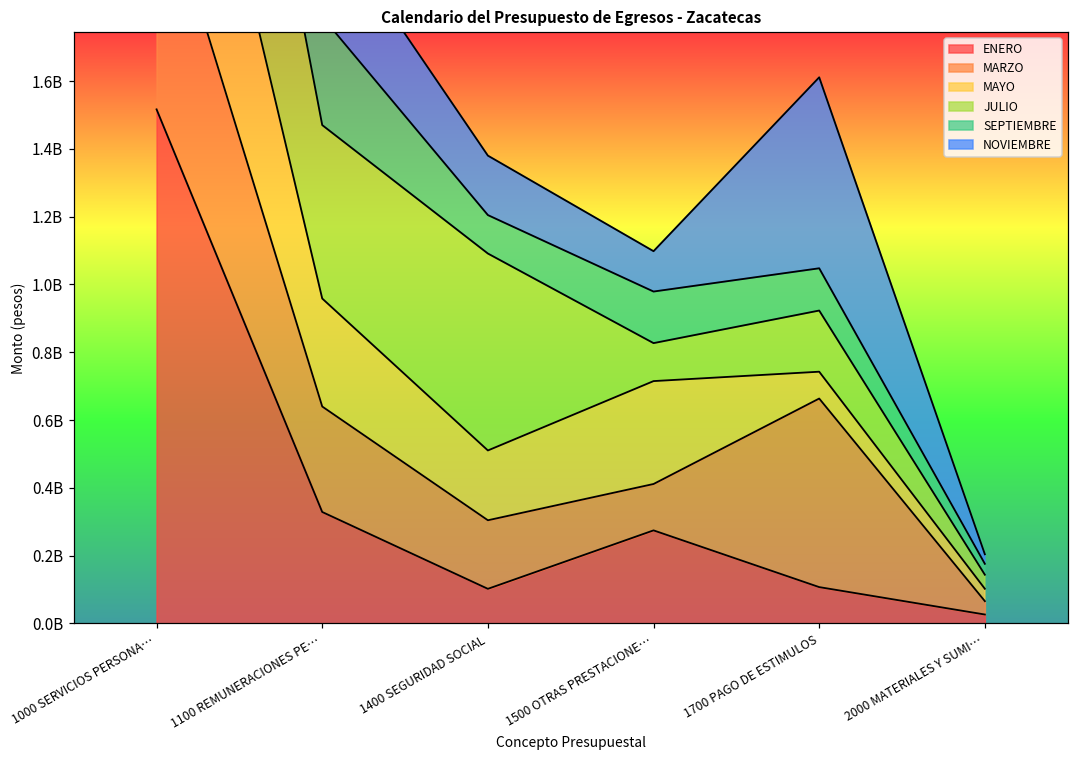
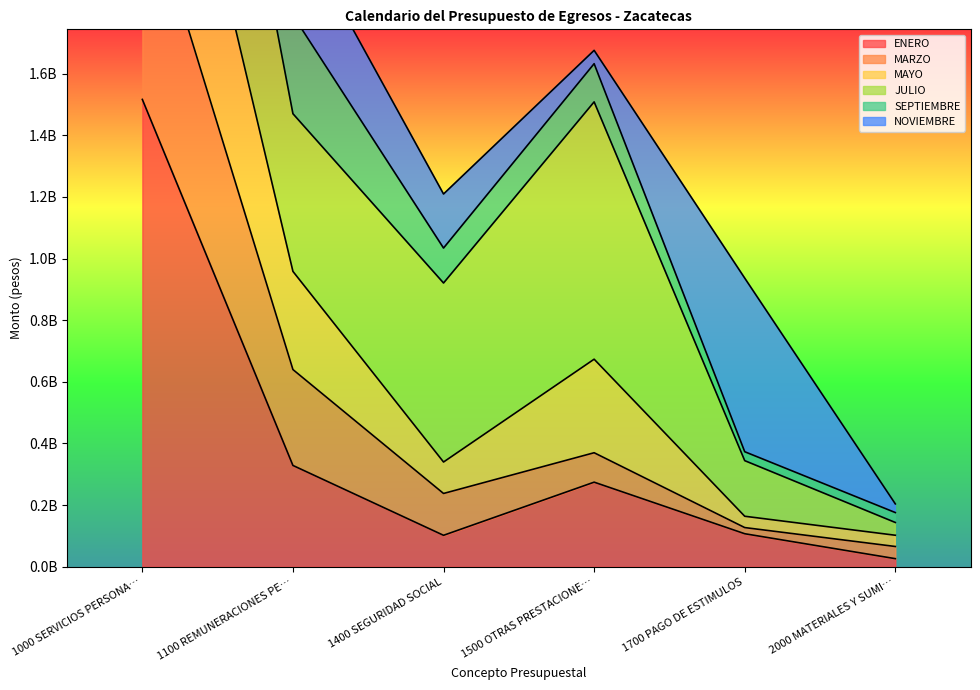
  {
    "ENERO": {
      "1000 SERVICIOS PERSONA…": 1520000000,
      "1100 REMUNERACIONES PE…": 330000000,
      "1400 SEGURIDAD SOCIAL": 100000000,
      "1500 OTRAS PRESTACIONE…": 270000000,
      "1700 PAGO DE ESTIMULOS": 110000000,
      "2000 MATERIALES Y SUMI…": 30000000
    },
    "MARZO": {
      "1100 REMUNERACIONES PE…": 310000000,
-     "1400 SEGURIDAD SOCIAL": 200000000,
-     "1500 OTRAS PRESTACIONE…": 140000000,
-     "1700 PAGO DE ESTIMULOS": 560000000,
+     "1400 SEGURIDAD SOCIAL": 140000000,
+     "1500 OTRAS PRESTACIONE…": 100000000,
+     "1700 PAGO DE ESTIMULOS": 20000000,
      "2000 MATERIALES Y SUMI…": 40000000
    },
    "MAYO": {
      "1100 REMUNERACIONES PE…": 320000000,
-     "1400 SEGURIDAD SOCIAL": 210000000,
+     "1400 SEGURIDAD SOCIAL": 100000000,
      "1500 OTRAS PRESTACIONE…": 300000000,
-     "1700 PAGO DE ESTIMULOS": 80000000,
+     "1700 PAGO DE ESTIMULOS": 40000000,
      "2000 MATERIALES Y SUMI…": 40000000
    },
    "JULIO": {
      "1100 REMUNERACIONES PE…": 510000000,
      "1400 SEGURIDAD SOCIAL": 580000000,
-     "1500 OTRAS PRESTACIONE…": 110000000,
+     "1500 OTRAS PRESTACIONE…": 830000000,
      "1700 PAGO DE ESTIMULOS": 180000000,
      "2000 MATERIALES Y SUMI…": 40000000
    },
    "SEPTIEMBRE": {
      "1400 SEGURIDAD SOCIAL": 110000000,
-     "1500 OTRAS PRESTACIONE…": 150000000,
-     "1700 PAGO DE ESTIMULOS": 120000000,
+     "1500 OTRAS PRESTACIONE…": 120000000,
+     "1700 PAGO DE ESTIMULOS": 30000000,
      "2000 MATERIALES Y SUMI…": 30000000
    },
    "NOVIEMBRE": {
      "1400 SEGURIDAD SOCIAL": 180000000,
-     "1500 OTRAS PRESTACIONE…": 120000000,
+     "1500 OTRAS PRESTACIONE…": 40000000,
      "1700 PAGO DE ESTIMULOS": 560000000,
      "2000 MATERIALES Y SUMI…": 30000000
    }
  }
